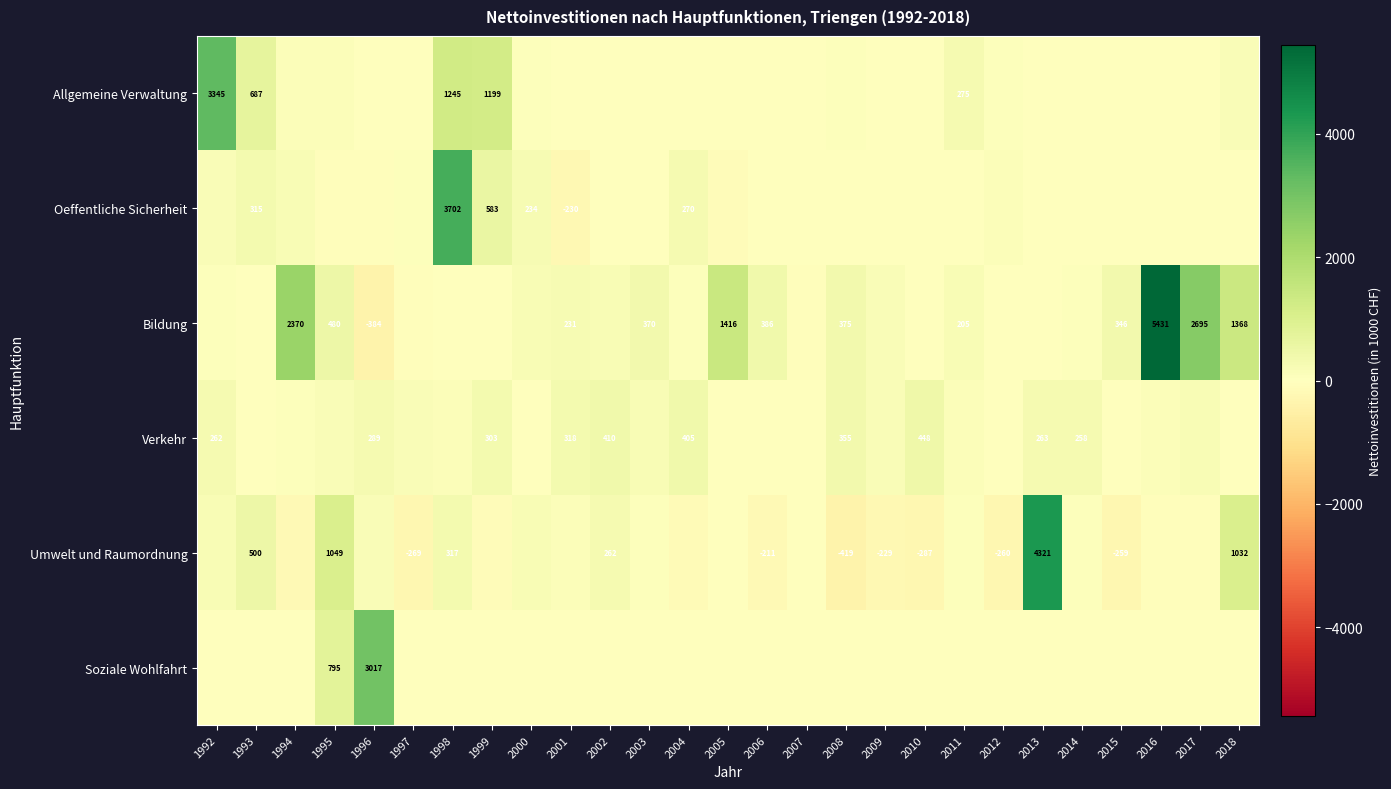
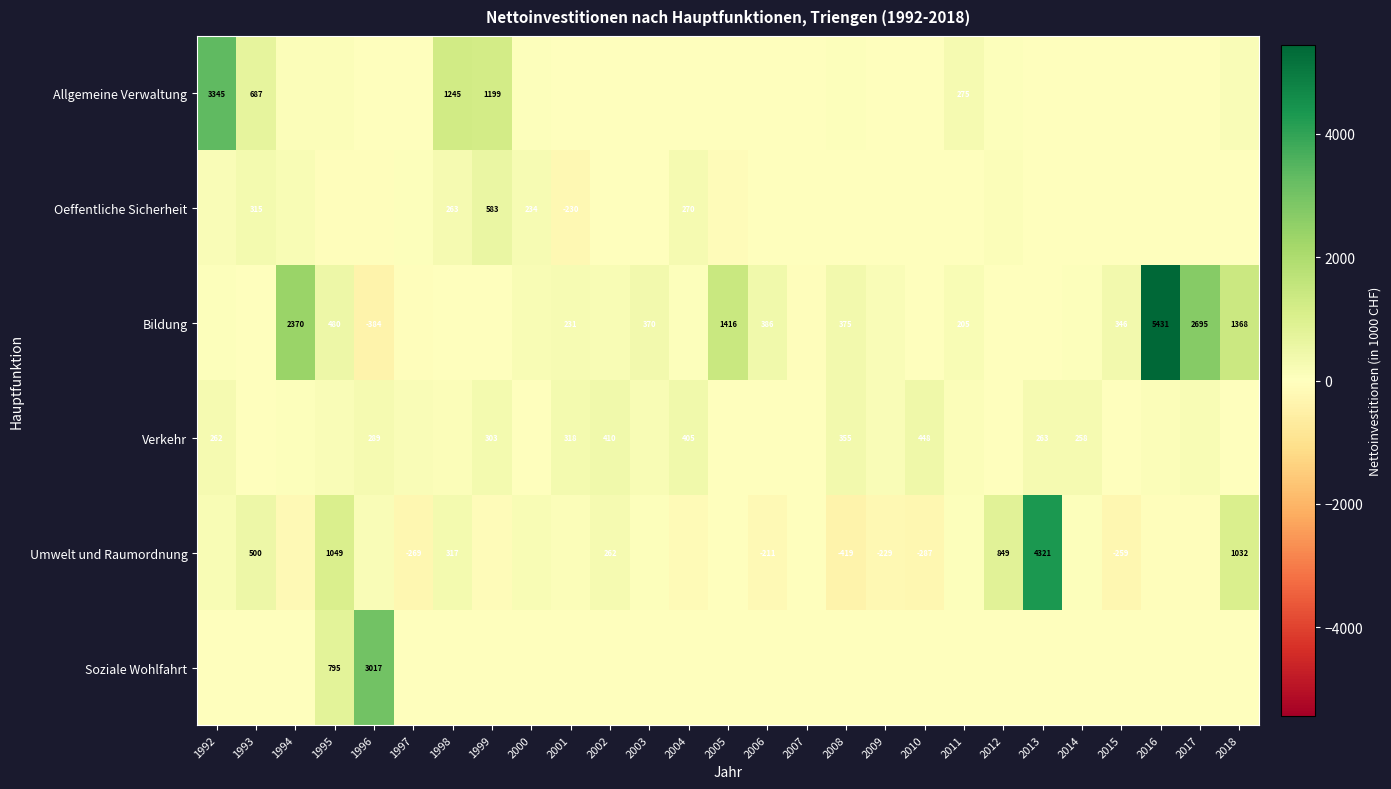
  {
    "Allgemeine Verwaltung": {
      "1992": 3345,
      "1993": 687,
      "1998": 1245,
      "1999": 1199,
      "2011": 275
    },
    "Oeffentliche Sicherheit": {
      "1993": 315,
-     "1998": 3702,
+     "1998": 263,
      "1999": 583,
      "2000": 234,
      "2001": -230,
      "2004": 270
    },
    "Bildung": {
      "1994": 2370,
      "1995": 480,
      "1996": -384,
      "2001": 231,
      "2003": 370,
      "2005": 1416,
      "2006": 386,
      "2008": 375,
      "2011": 205,
      "2015": 346,
      "2016": 5431,
      "2017": 2695,
      "2018": 1368
    },
    "Verkehr": {
      "1992": 262,
      "1996": 289,
      "1999": 303,
      "2001": 318,
      "2002": 410,
      "2004": 405,
      "2008": 355,
      "2010": 448,
      "2013": 263,
      "2014": 258
    },
    "Umwelt und Raumordnung": {
      "1993": 500,
      "1995": 1049,
      "1997": -269,
      "1998": 317,
      "2002": 262,
      "2006": -211,
      "2008": -419,
      "2009": -229,
      "2010": -287,
-     "2012": -260,
+     "2012": 849,
      "2013": 4321,
      "2015": -259,
      "2018": 1032
    },
    "Soziale Wohlfahrt": {
      "1995": 795,
      "1996": 3017
    }
  }
